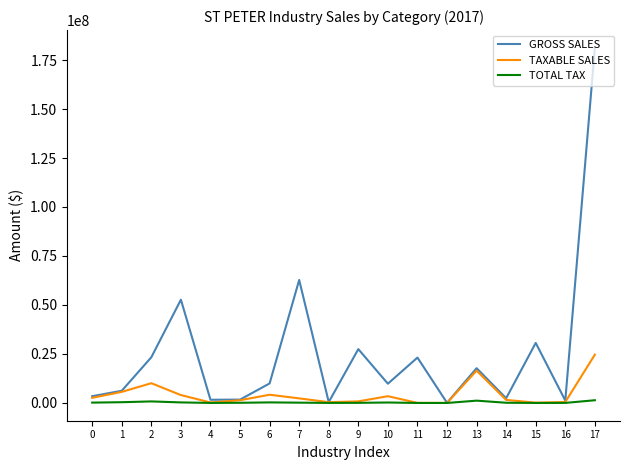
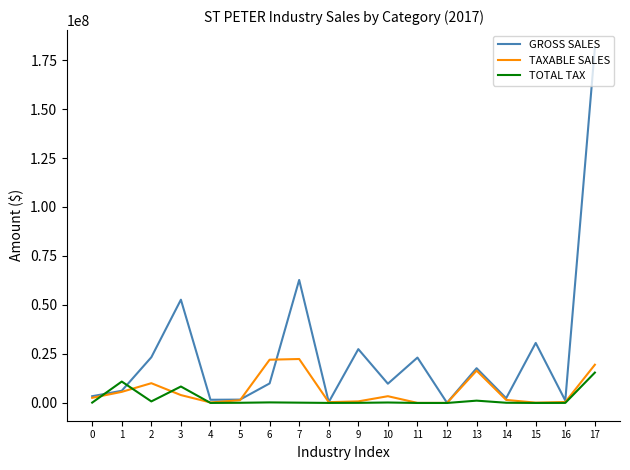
  {
    "GROSS SALES": {
      "2": 23000000,
      "3": 53000000,
      "4": 2000000,
      "6": 10000000,
      "7": 63000000,
      "9": 27000000,
      "10": 10000000,
      "11": 23000000,
      "15": 31000000
    },
    "TAXABLE SALES": {
      "2": 10000000,
      "3": 4000000,
-     "6": 4000000,
-     "7": 2000000,
+     "6": 22000000,
+     "7": 22000000,
      "10": 3000000,
-     "17": 25000000
+     "17": 20000000
    },
    "TOTAL TAX": {
      "0": 0,
-     "1": 0,
+     "1": 11000000,
      "2": 1000000,
-     "3": 0,
+     "3": 8000000,
      "5": 0,
      "6": 0,
      "7": 0,
      "10": 0,
      "13": 1000000,
      "14": 0,
-     "17": 1000000
+     "17": 16000000
    }
  }
